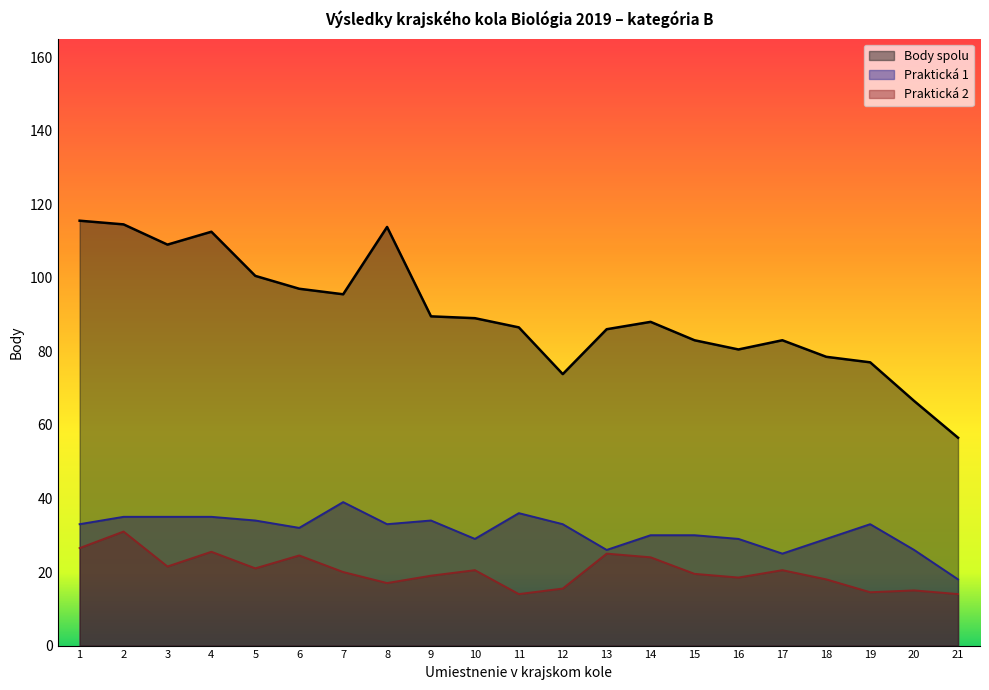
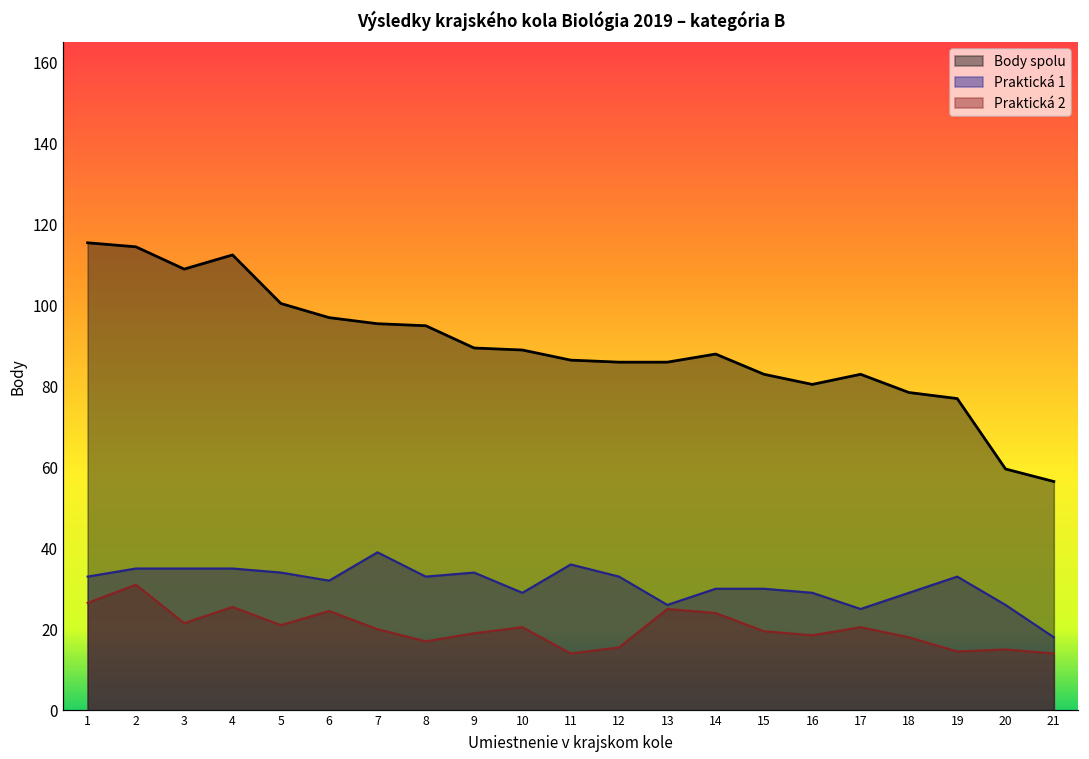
  {
    "Body spolu": {
      "1": 116,
      "2": 115,
      "3": 109,
      "4": 113,
      "5": 101,
      "6": 97,
      "7": 96,
-     "8": 114,
+     "8": 95,
      "9": 90,
      "10": 89,
      "11": 87,
-     "12": 74,
+     "12": 86,
      "13": 86,
      "14": 88,
      "15": 83,
      "16": 81,
      "17": 83,
      "18": 79,
      "19": 77,
-     "20": 67,
+     "20": 60,
      "21": 57
    },
    "Praktická 1": {
      "1": 33,
      "2": 35,
      "3": 35,
      "4": 35,
      "5": 34,
      "6": 32,
      "7": 39,
      "8": 33,
      "9": 34,
      "10": 29,
      "11": 36,
      "12": 33,
      "13": 26,
      "14": 30,
      "15": 30,
      "16": 29,
      "17": 25,
      "18": 29,
      "19": 33,
      "20": 26,
      "21": 18
    },
    "Praktická 2": {
      "1": 27,
      "2": 31,
      "3": 22,
      "4": 26,
      "5": 21,
      "6": 25,
      "7": 20,
      "8": 17,
      "9": 19,
      "10": 21,
      "11": 14,
      "12": 16,
      "13": 25,
      "14": 24,
      "15": 20,
      "16": 19,
      "17": 21,
      "18": 18,
      "19": 15,
      "20": 15,
      "21": 14
    }
  }
